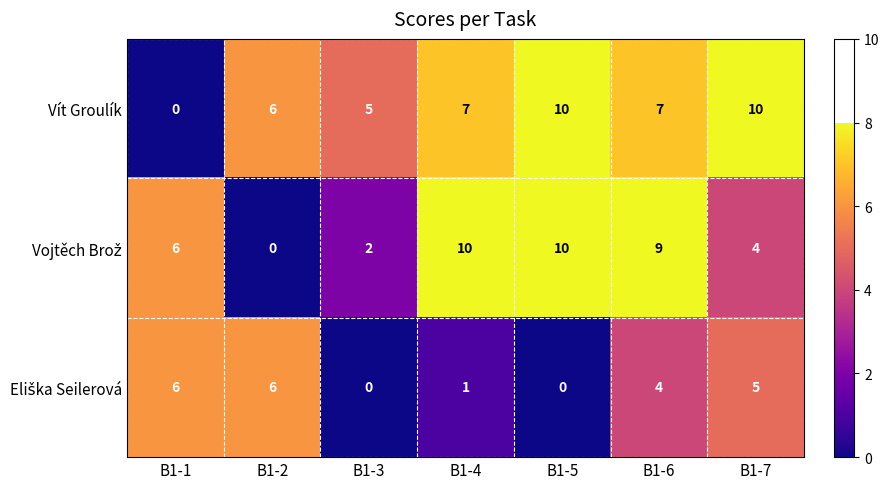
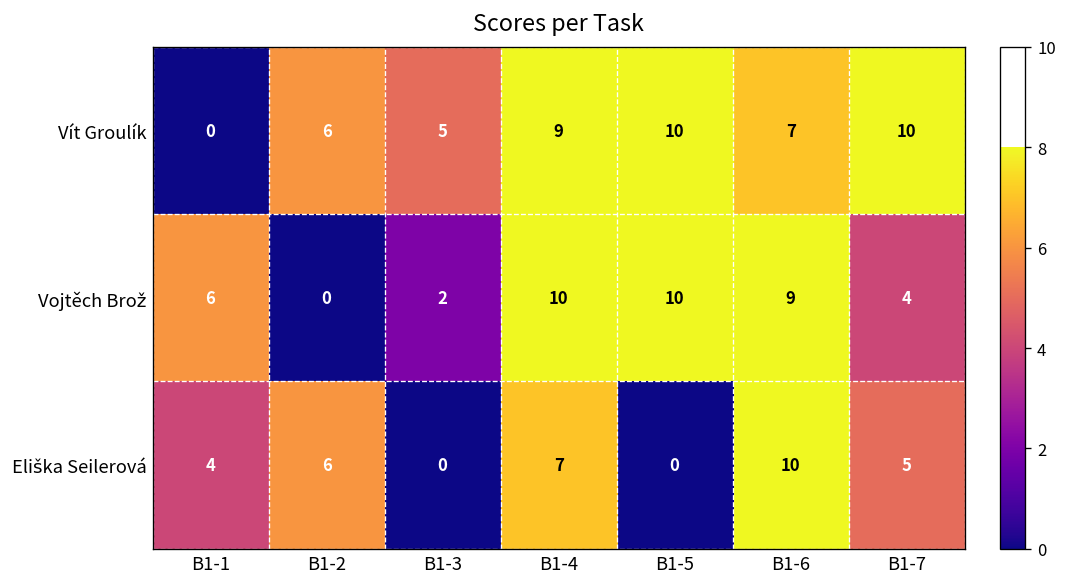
  {
    "Vít Groulík": {
      "B1-1": 0,
      "B1-2": 6,
      "B1-3": 5,
-     "B1-4": 7,
+     "B1-4": 9,
      "B1-5": 10,
      "B1-6": 7,
      "B1-7": 10
    },
    "Vojtěch Brož": {
      "B1-1": 6,
      "B1-2": 0,
      "B1-3": 2,
      "B1-4": 10,
      "B1-5": 10,
      "B1-6": 9,
      "B1-7": 4
    },
    "Eliška Seilerová": {
-     "B1-1": 6,
+     "B1-1": 4,
      "B1-2": 6,
      "B1-3": 0,
-     "B1-4": 1,
+     "B1-4": 7,
      "B1-5": 0,
-     "B1-6": 4,
+     "B1-6": 10,
      "B1-7": 5
    }
  }
